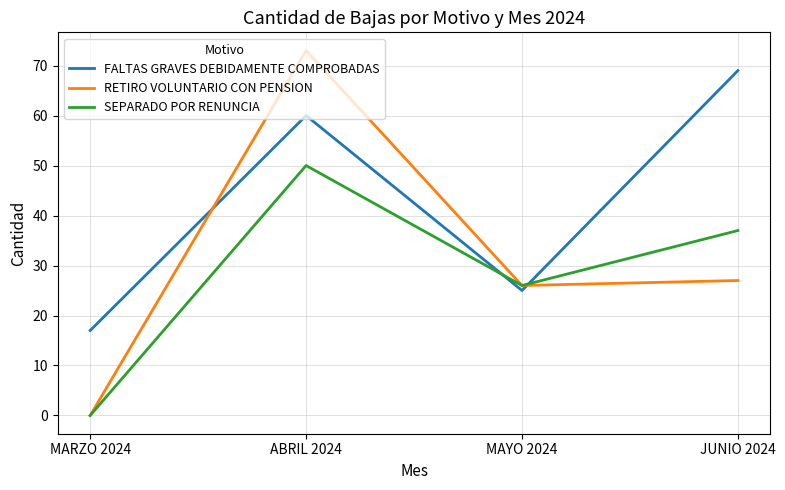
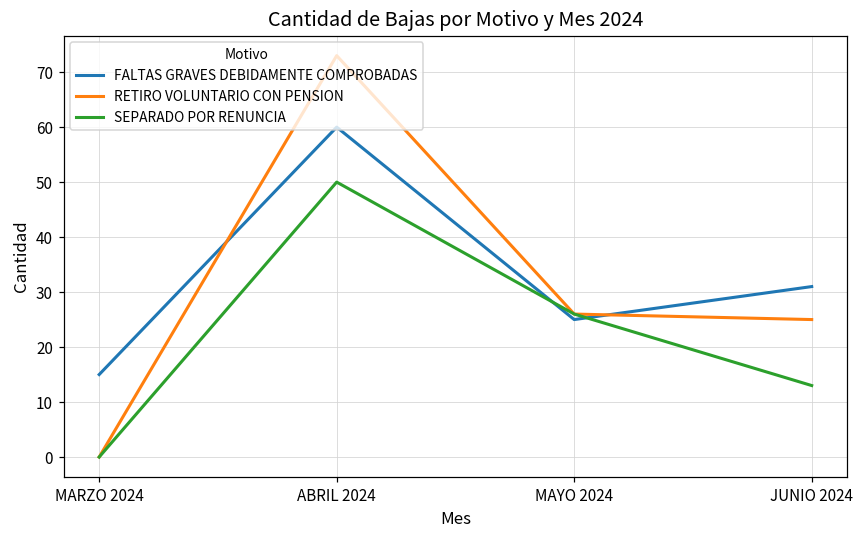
  {
    "FALTAS GRAVES DEBIDAMENTE COMPROBADAS": {
-     "MARZO 2024": 17,
+     "MARZO 2024": 15,
      "MAYO 2024": 25,
-     "JUNIO 2024": 69
+     "JUNIO 2024": 31
    },
    "RETIRO VOLUNTARIO CON PENSION": {
-     "JUNIO 2024": 27
+     "JUNIO 2024": 25
    },
    "SEPARADO POR RENUNCIA": {
      "ABRIL 2024": 50,
-     "JUNIO 2024": 37
+     "JUNIO 2024": 13
    }
  }
